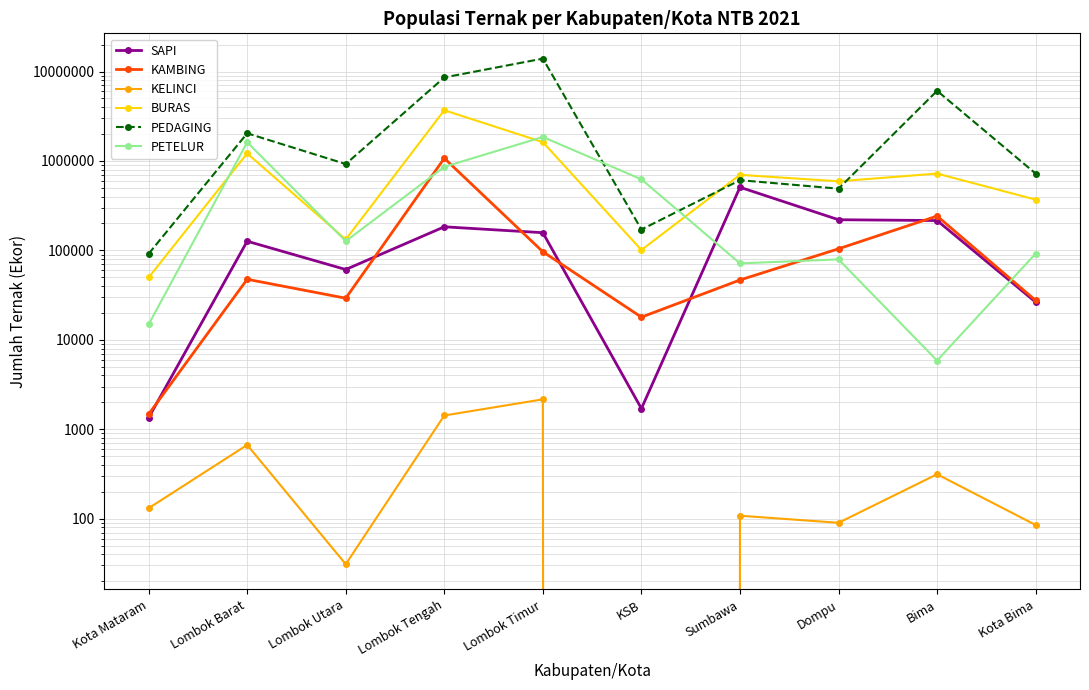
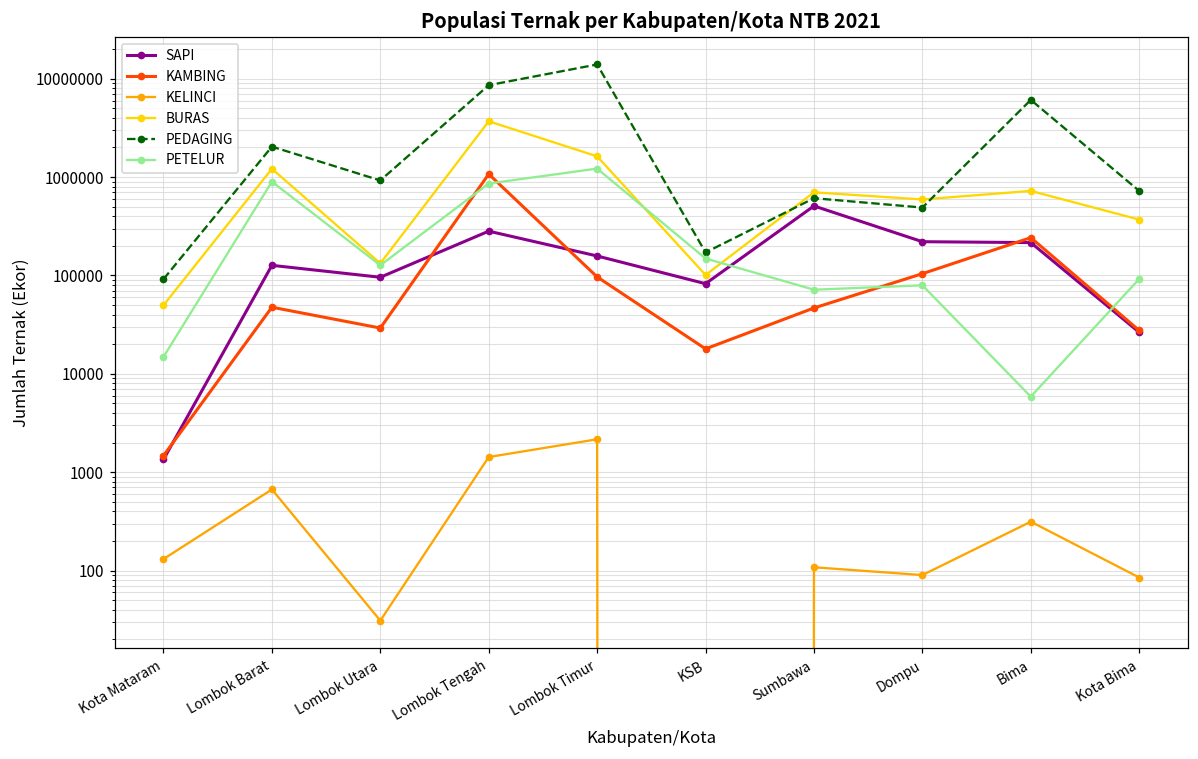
  {
    "SAPI": {
      "Kota Mataram": 1300,
      "Lombok Barat": 130000,
-     "Lombok Utara": 60000,
-     "Lombok Tengah": 180000,
+     "Lombok Utara": 100000,
+     "Lombok Tengah": 280000,
      "Lombok Timur": 160000,
-     "KSB": 1700,
+     "KSB": 80000,
      "Sumbawa": 500000,
      "Dompu": 220000,
      "Bima": 220000
    },
    "KAMBING": {
      "Kota Mataram": 1500,
      "Lombok Barat": 50000,
      "Lombok Utara": 29000,
      "Lombok Tengah": 1100000,
      "Lombok Timur": 100000,
      "KSB": 18000,
      "Sumbawa": 50000,
      "Dompu": 100000,
      "Bima": 240000
    },
    "PEDAGING": {
      "Kota Mataram": 90000,
      "Lombok Barat": 2000000,
      "Lombok Utara": 900000,
      "Lombok Tengah": 9000000,
      "Lombok Timur": 14000000,
      "KSB": 170000,
      "Sumbawa": 600000,
      "Dompu": 500000,
      "Bima": 6000000,
      "Kota Bima": 700000
    },
    "PETELUR": {
      "Kota Mataram": 15000,
-     "Lombok Barat": 1600000,
+     "Lombok Barat": 900000,
      "Lombok Tengah": 900000,
-     "Lombok Timur": 1900000,
-     "KSB": 600000,
+     "Lombok Timur": 1200000,
+     "KSB": 150000,
      "Sumbawa": 70000,
      "Dompu": 80000,
      "Bima": 6000,
      "Kota Bima": 90000
    }
  }
